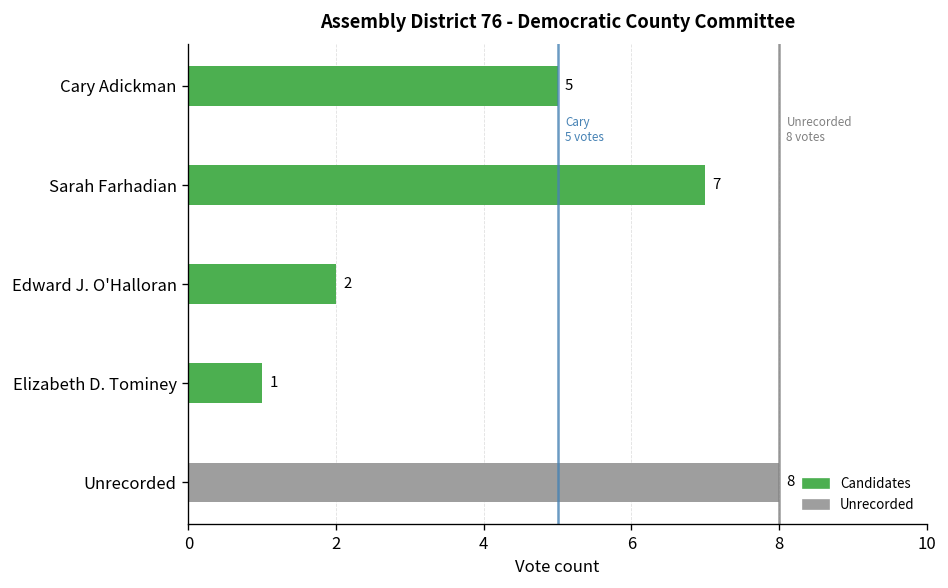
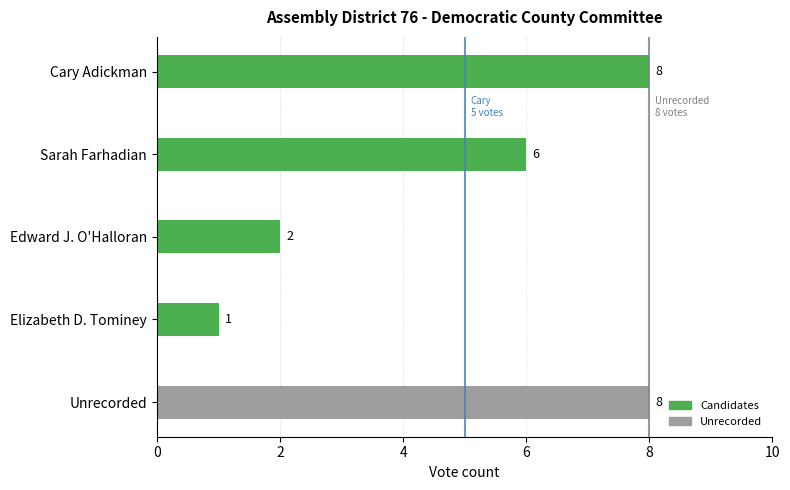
  {
-   "Cary Adickman": 5,
-   "Sarah Farhadian": 7,
+   "Cary Adickman": 8,
+   "Sarah Farhadian": 6,
    "Edward J. O'Halloran": 2,
    "Elizabeth D. Tominey": 1,
    "Unrecorded": 8
  }
